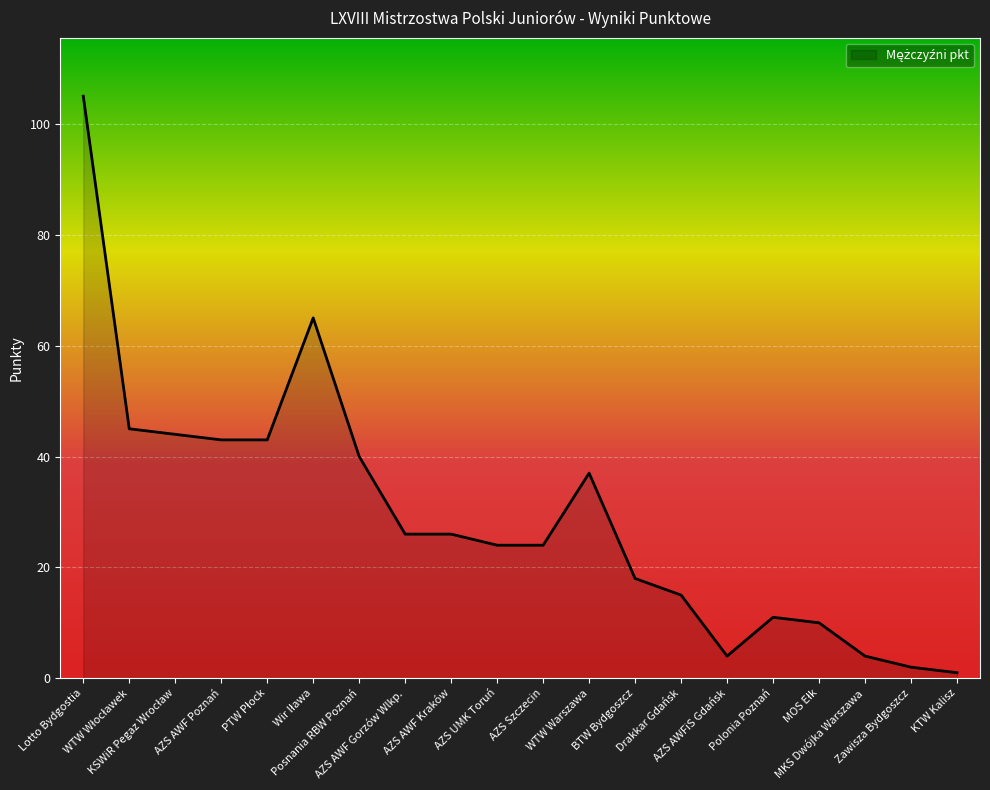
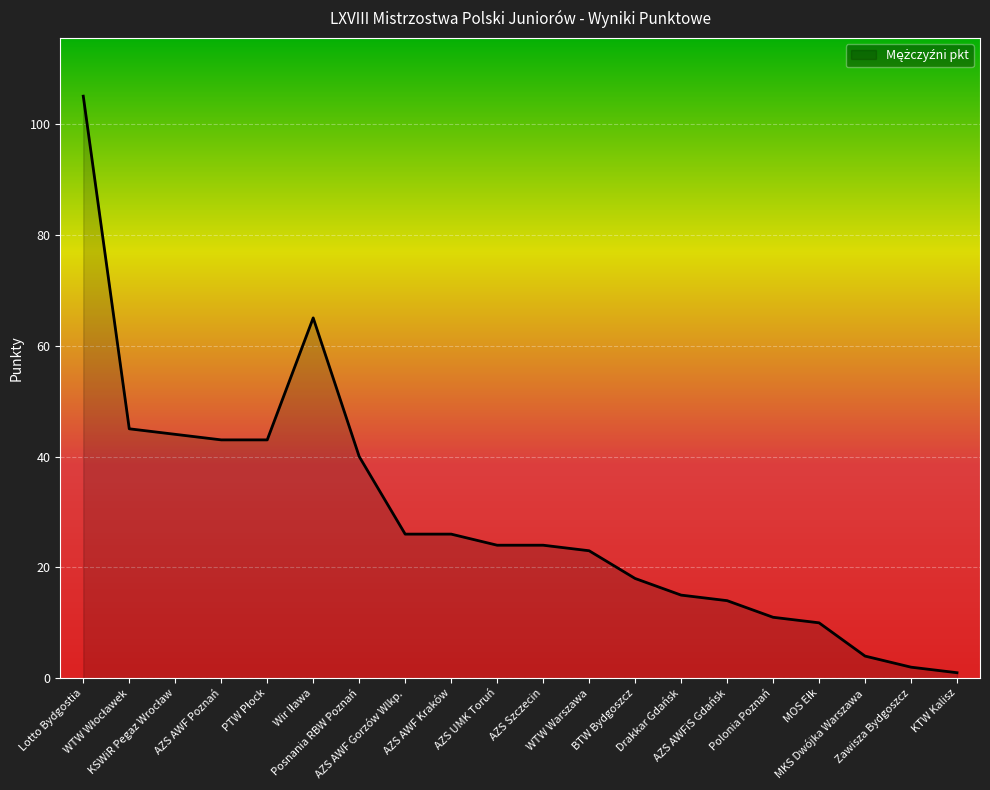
  {
    "Lotto Bydgostia": 105,
    "WTW Włocławek": 45,
    "KSWiR Pegaz Wrocław": 44,
    "AZS AWF Poznań": 43,
    "PTW Płock": 43,
    "Wir Iława": 65,
    "Posnania RBW Poznań": 40,
    "AZS AWF Gorzów Wlkp.": 26,
    "AZS AWF Kraków": 26,
    "AZS UMK Toruń": 24,
    "AZS Szczecin": 24,
-   "WTW Warszawa": 37,
+   "WTW Warszawa": 23,
    "BTW Bydgoszcz": 18,
    "Drakkar Gdańsk": 15,
-   "AZS AWFiS Gdańsk": 4,
+   "AZS AWFiS Gdańsk": 14,
    "Polonia Poznań": 11,
    "MOS Ełk": 10,
    "MKS Dwójka Warszawa": 4,
    "Zawisza Bydgoszcz": 2,
    "KTW Kalisz": 1
  }
